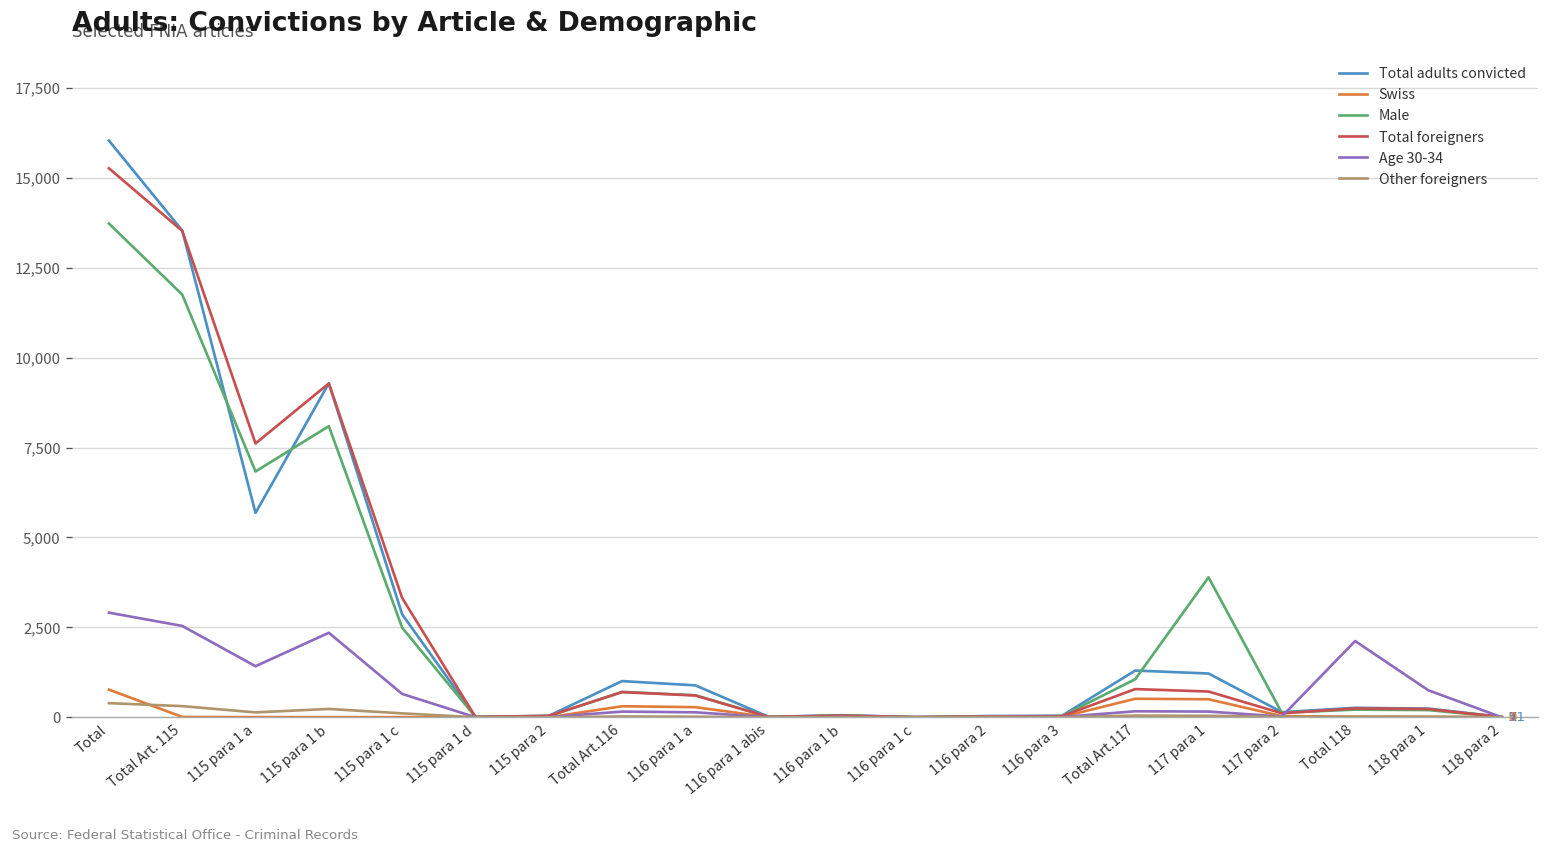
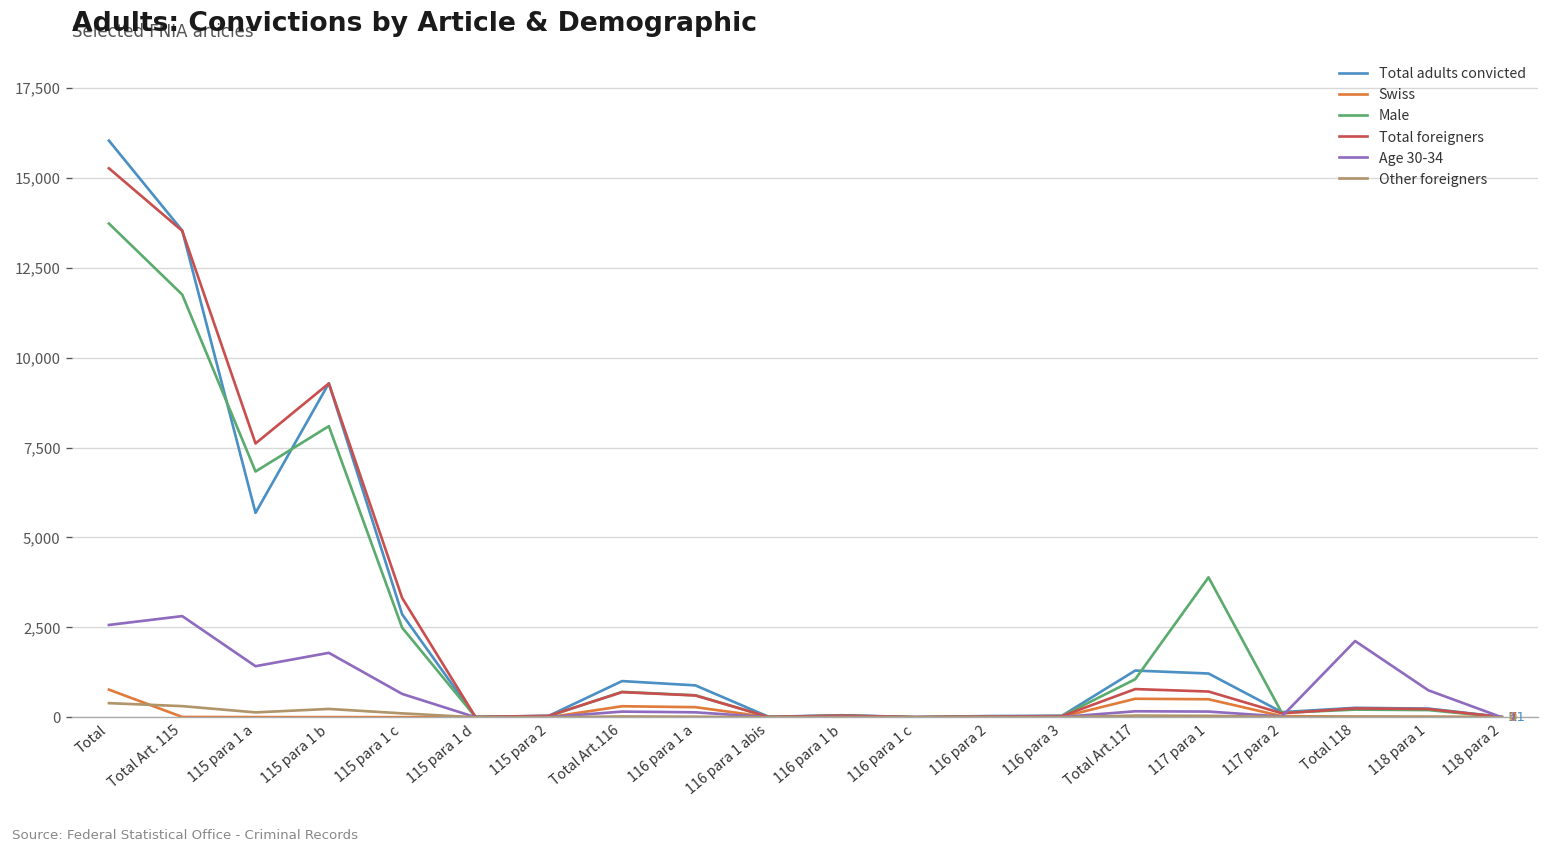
  {
    "Total adults convicted": {
      "Total": "16,000",
      "115 para 1 a": "5,700",
      "115 para 1 c": "2,900",
      "Total Art.116": "1,000",
      "116 para 1 a": "900",
      "Total Art.117": "1,300",
      "117 para 1": "1,200"
    },
    "Male": {
      "Total": "13,700",
      "Total Art. 115": "11,800",
      "115 para 1 a": "6,800",
      "115 para 1 b": "8,100",
      "115 para 1 c": "2,500",
      "Total Art.117": "1,100",
      "117 para 1": "3,900"
    },
    "Age 30-34": {
-     "Total": "2,900",
-     "Total Art. 115": "2,500",
+     "Total": "2,600",
+     "Total Art. 115": "2,800",
      "115 para 1 a": "1,400",
-     "115 para 1 b": "2,400",
+     "115 para 1 b": "1,800",
      "115 para 1 c": "700",
      "Total Art.116": "200",
      "116 para 1 a": "100",
      "Total Art.117": "200",
      "117 para 1": "200",
      "Total 118": "2,100",
      "118 para 1": "700"
    },
    "Other foreigners": {
      "Total": "400",
      "Total Art. 115": "300",
      "115 para 1 a": "100",
      "115 para 1 b": "200",
      "115 para 1 c": "100",
      "Total Art.116": "0",
      "116 para 1 a": "0",
      "Total Art.117": "0",
      "117 para 1": "0"
    }
  }
